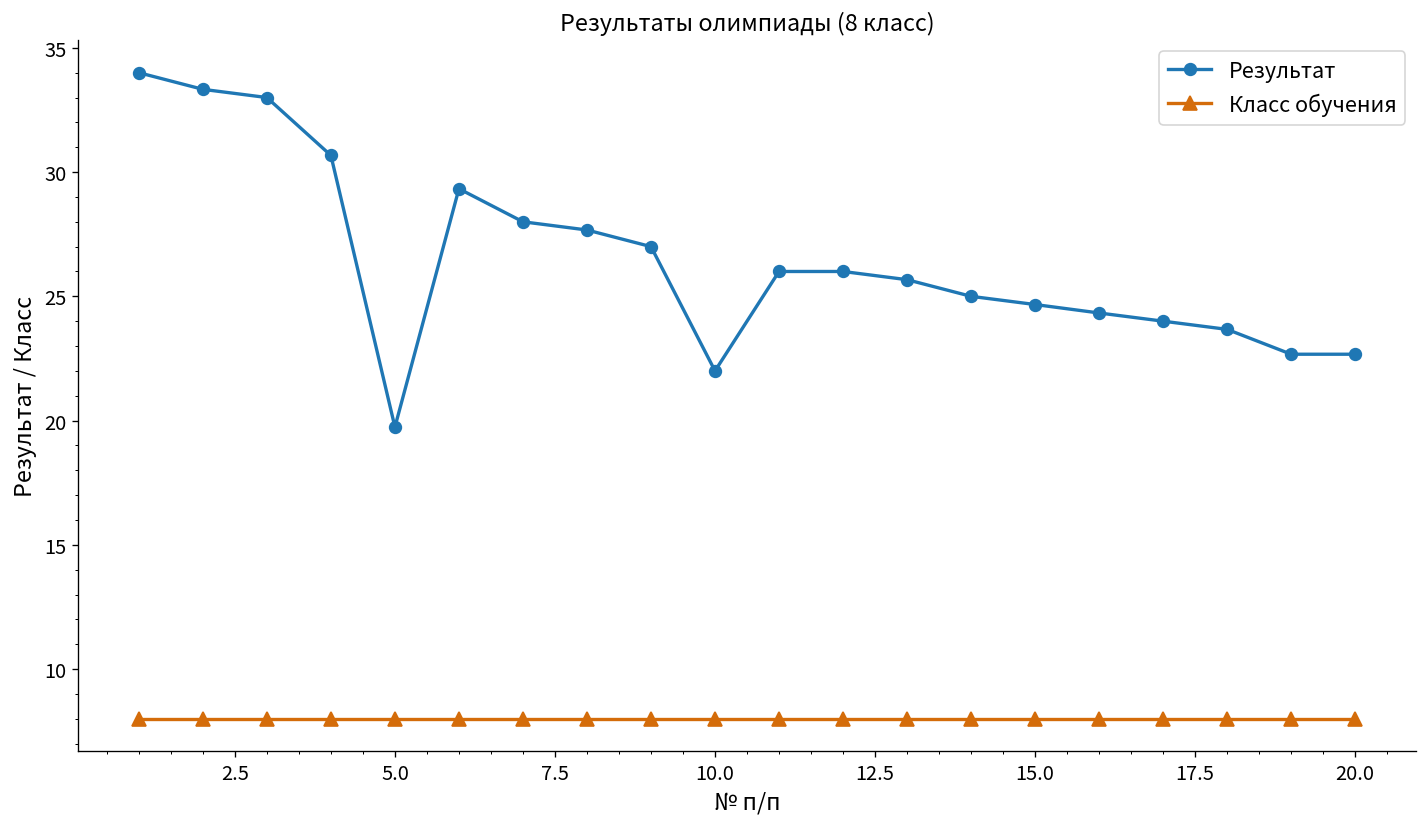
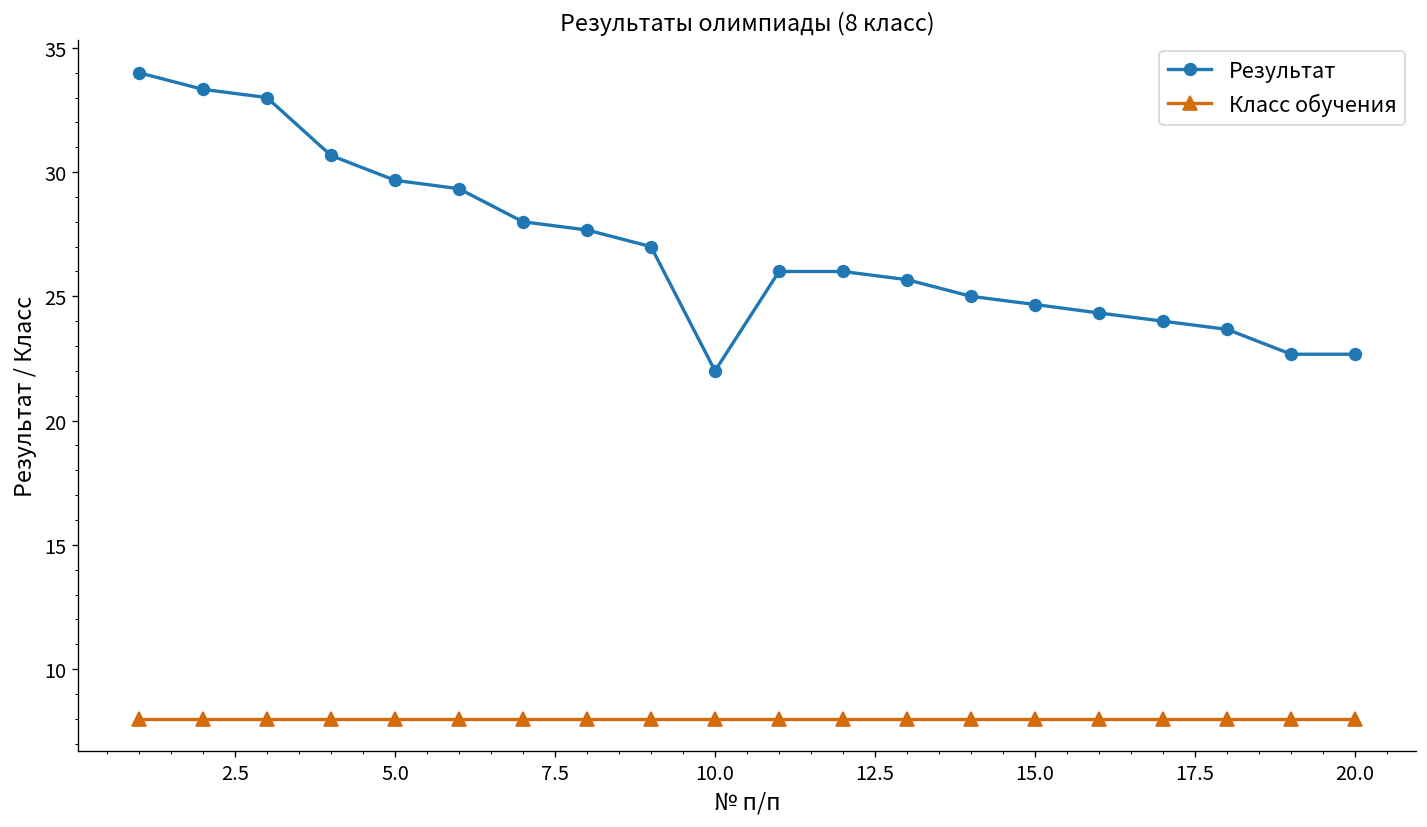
  {
    "Результат": {
-     "5.0": 19.7,
+     "5.0": 29.7,
      "10.0": 22.0,
      "15.0": 24.7,
      "20.0": 22.7
    },
    "Класс обучения": {
      "5.0": 8.0,
      "10.0": 8.0,
      "15.0": 8.0,
      "20.0": 8.0
    }
  }
